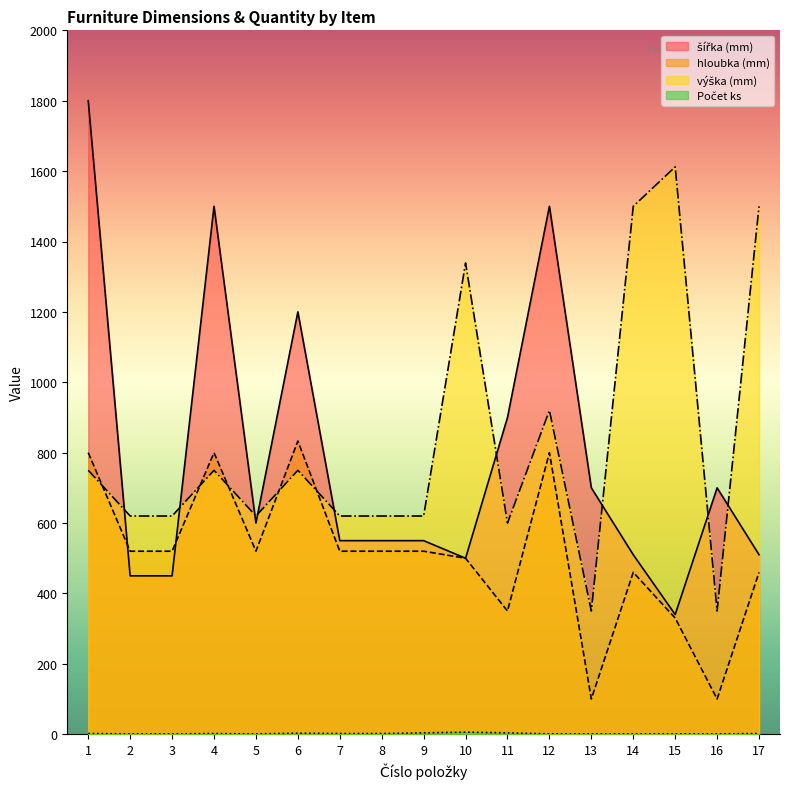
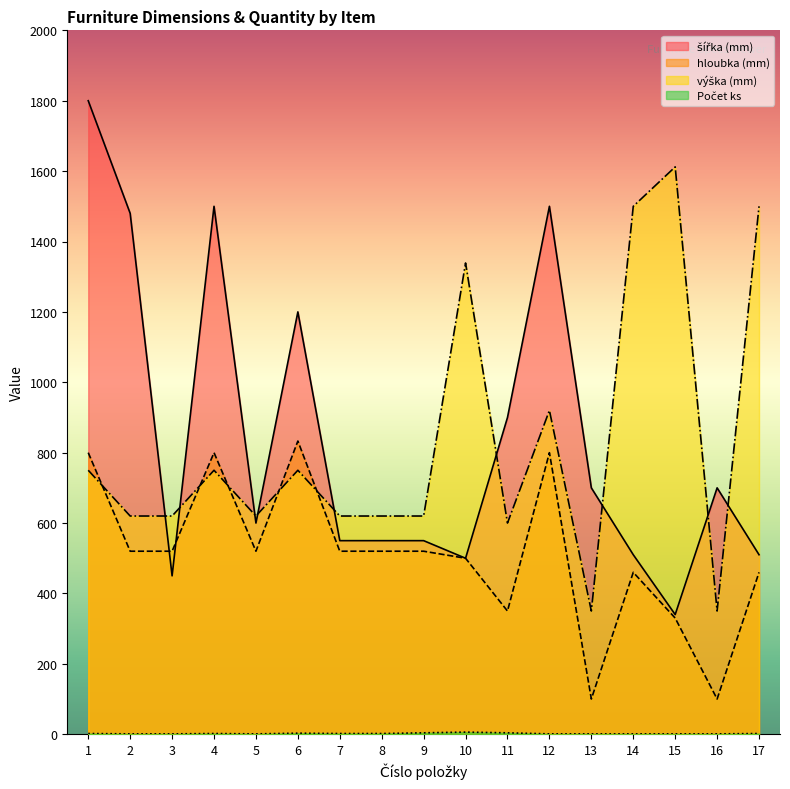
  {
    "šířka (mm)": {
      "1": 1800,
-     "2": 450,
+     "2": 1480,
      "3": 450,
      "4": 1500,
      "5": 600,
      "6": 1200,
      "7": 550,
      "8": 550,
      "9": 550,
      "11": 900,
      "12": 1500,
      "13": 700,
      "14": 510,
      "15": 340,
      "16": 700,
      "17": 510
    },
    "hloubka (mm)": {
      "1": 800,
      "2": 520,
      "3": 520,
      "4": 800,
      "5": 520,
      "6": 830,
      "7": 520,
      "8": 520,
      "9": 520,
      "11": 350,
      "12": 800,
      "13": 100,
      "14": 460,
      "15": 330,
      "16": 100,
      "17": 460
    },
    "výška (mm)": {
      "1": 750,
      "2": 620,
      "3": 620,
      "4": 750,
      "5": 620,
      "6": 750,
      "7": 620,
      "8": 620,
      "9": 620,
      "10": 1340,
      "11": 600,
      "12": 920,
      "13": 350,
      "14": 1500,
      "15": 1610,
      "16": 350,
      "17": 1500
    },
    "Počet ks": {
      "1": 0,
      "2": 0,
      "3": 0,
      "4": 0,
      "5": 0,
      "6": 0,
      "7": 0,
      "8": 0,
      "9": 0,
      "10": 10,
      "11": 0,
      "12": 0,
      "13": 0,
      "14": 0,
      "15": 0,
      "16": 0,
      "17": 0
    }
  }
